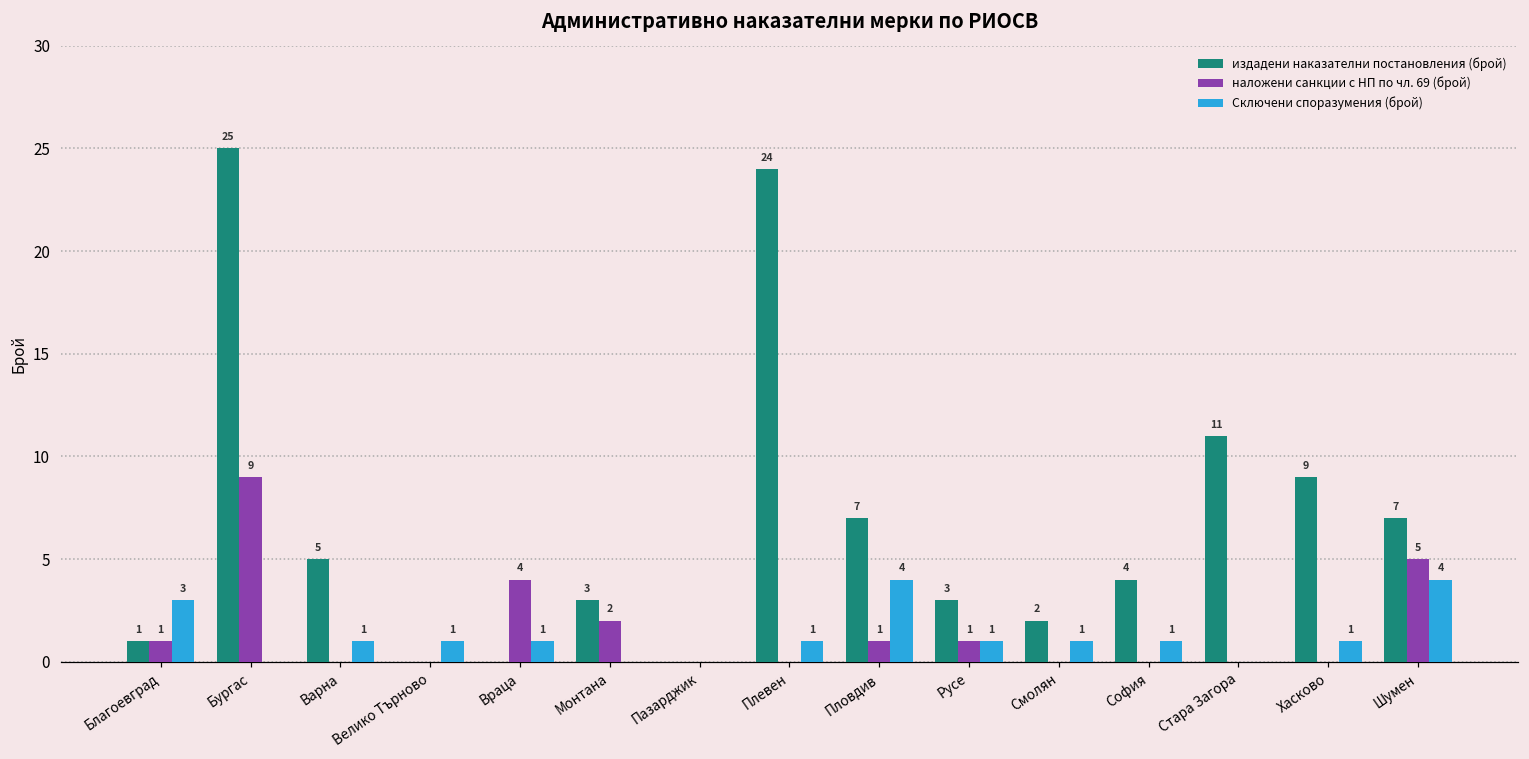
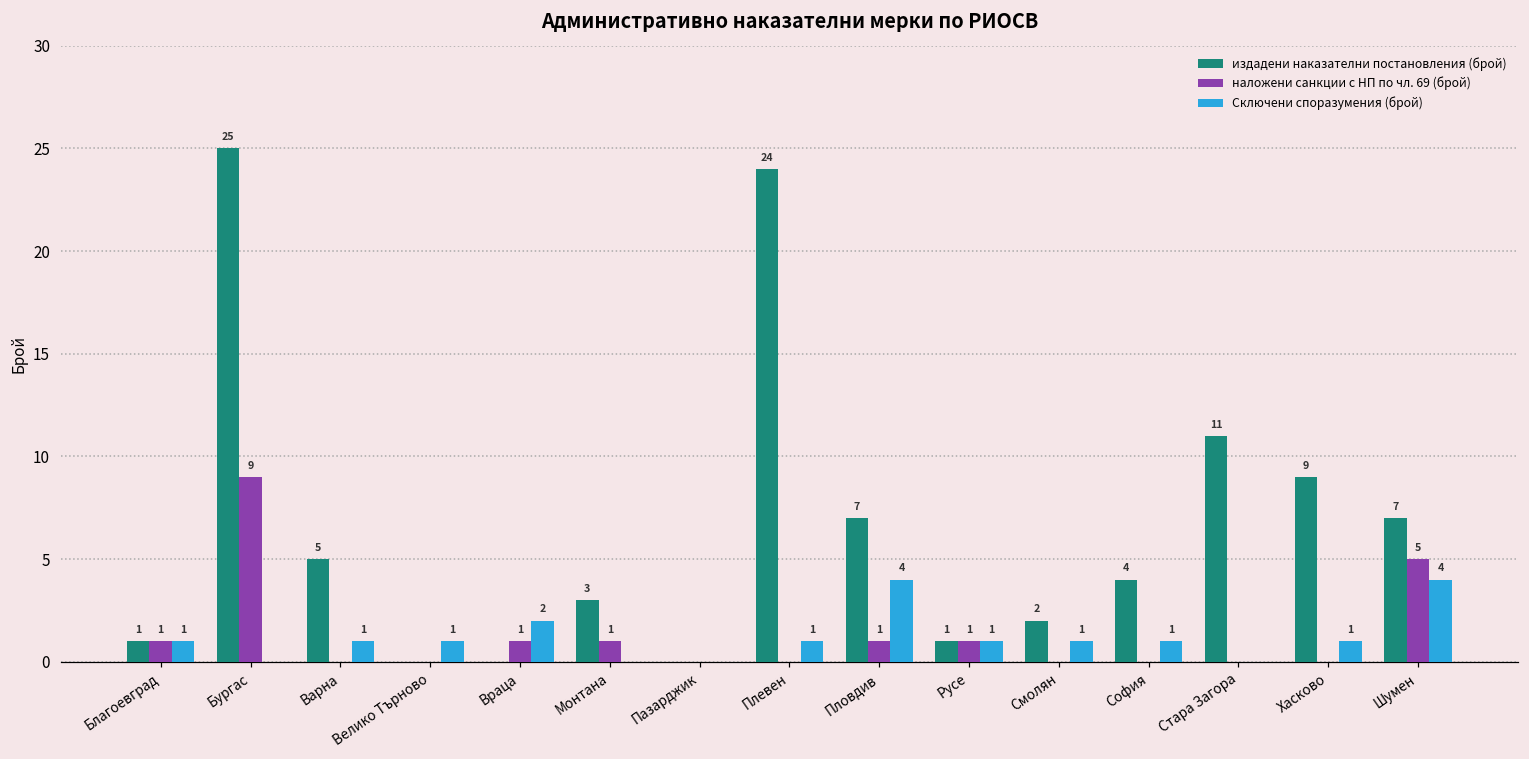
  {
    "издадени наказателни постановления (брой)": {
      "Благоевград": 1,
      "Бургас": 25,
      "Варна": 5,
      "Монтана": 3,
      "Плевен": 24,
      "Пловдив": 7,
-     "Русе": 3,
+     "Русе": 1,
      "Смолян": 2,
      "София": 4,
      "Стара Загора": 11,
      "Хасково": 9,
      "Шумен": 7
    },
    "наложени санкции с НП по чл. 69 (брой)": {
      "Благоевград": 1,
      "Бургас": 9,
-     "Враца": 4,
-     "Монтана": 2,
+     "Враца": 1,
+     "Монтана": 1,
      "Пловдив": 1,
      "Русе": 1,
      "Шумен": 5
    },
    "Сключени споразумения (брой)": {
-     "Благоевград": 3,
+     "Благоевград": 1,
      "Варна": 1,
      "Велико Търново": 1,
-     "Враца": 1,
+     "Враца": 2,
      "Плевен": 1,
      "Пловдив": 4,
      "Русе": 1,
      "Смолян": 1,
      "София": 1,
      "Хасково": 1,
      "Шумен": 4
    }
  }
